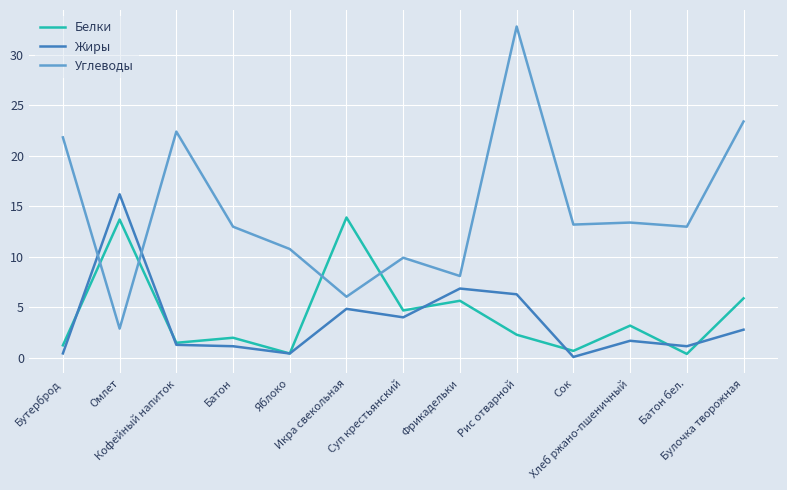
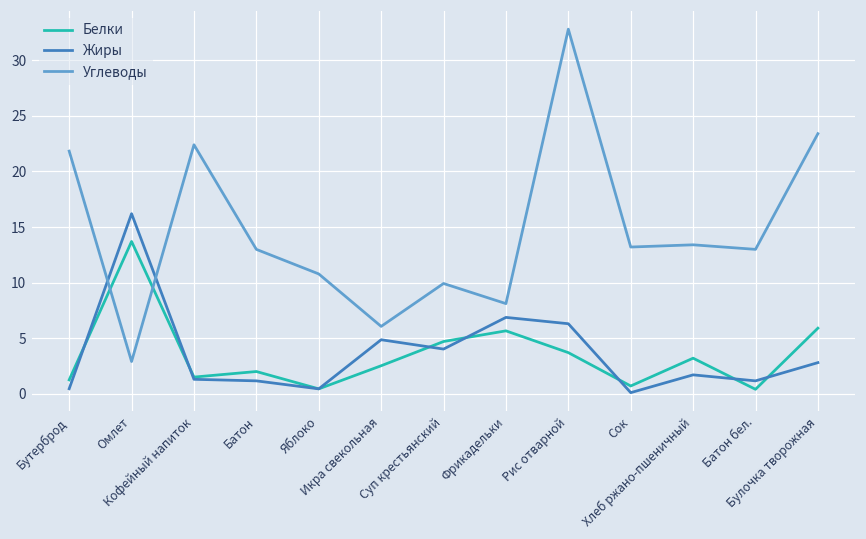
  {
    "Белки": {
      "Бутерброд": 1.3,
      "Омлет": 13.7,
      "Батон": 2.0,
-     "Икра свекольная": 13.9,
+     "Икра свекольная": 2.5,
      "Суп крестьянский": 4.7,
      "Фрикадельки": 5.7,
-     "Рис отварной": 2.3,
+     "Рис отварной": 3.7,
      "Сок": 0.7,
      "Хлеб ржано-пшеничный": 3.2,
      "Батон бел.": 0.4,
      "Булочка творожная": 5.9
    }
  }
